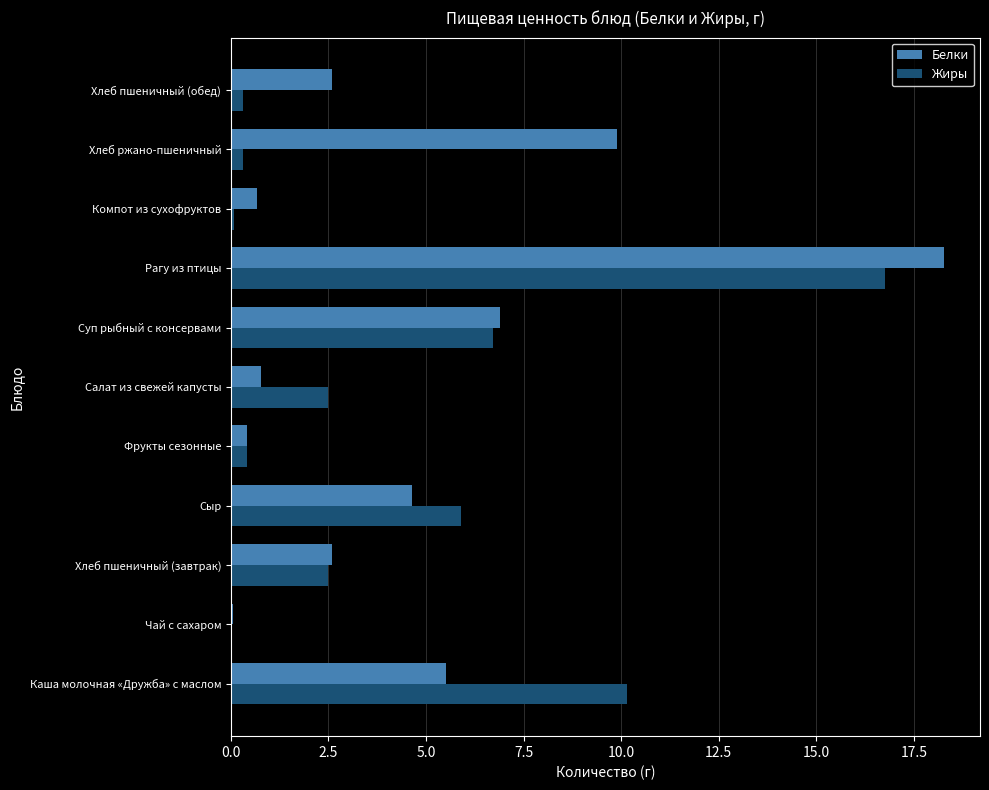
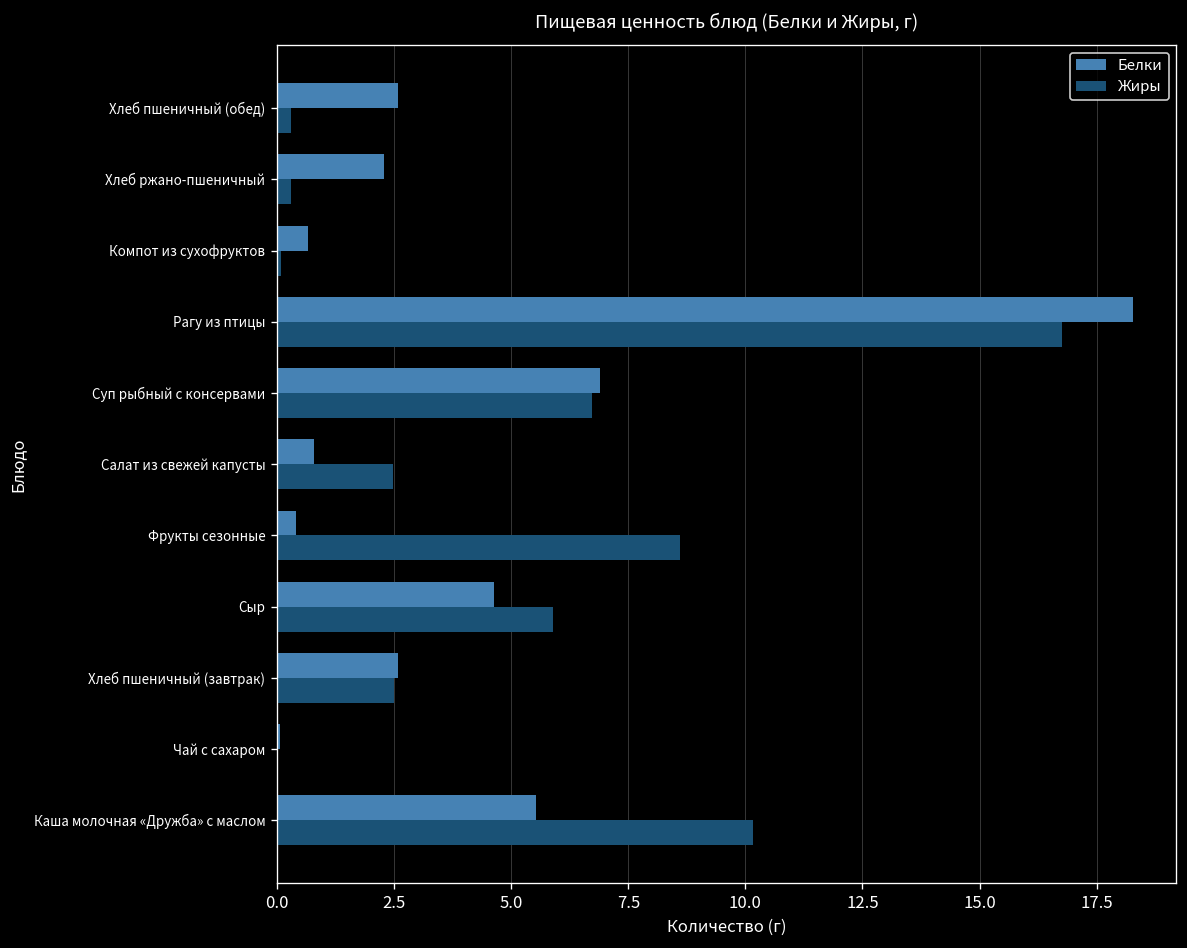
  {
    "Белки": {
      "Хлеб пшеничный (обед)": 2.6,
-     "Хлеб ржано-пшеничный": 9.9,
+     "Хлеб ржано-пшеничный": 2.3,
      "Компот из сухофруктов": 0.7,
      "Рагу из птицы": 18.3,
      "Суп рыбный с консервами": 6.9,
      "Салат из свежей капусты": 0.8,
      "Фрукты сезонные": 0.4,
      "Сыр": 4.6,
      "Хлеб пшеничный (завтрак)": 2.6,
      "Каша молочная «Дружба» с маслом": 5.5
    },
    "Жиры": {
      "Хлеб пшеничный (обед)": 0.3,
      "Хлеб ржано-пшеничный": 0.3,
      "Компот из сухофруктов": 0.1,
      "Рагу из птицы": 16.8,
      "Суп рыбный с консервами": 6.7,
      "Салат из свежей капусты": 2.5,
-     "Фрукты сезонные": 0.4,
+     "Фрукты сезонные": 8.6,
      "Сыр": 5.9,
      "Хлеб пшеничный (завтрак)": 2.5,
      "Каша молочная «Дружба» с маслом": 10.2
    }
  }
